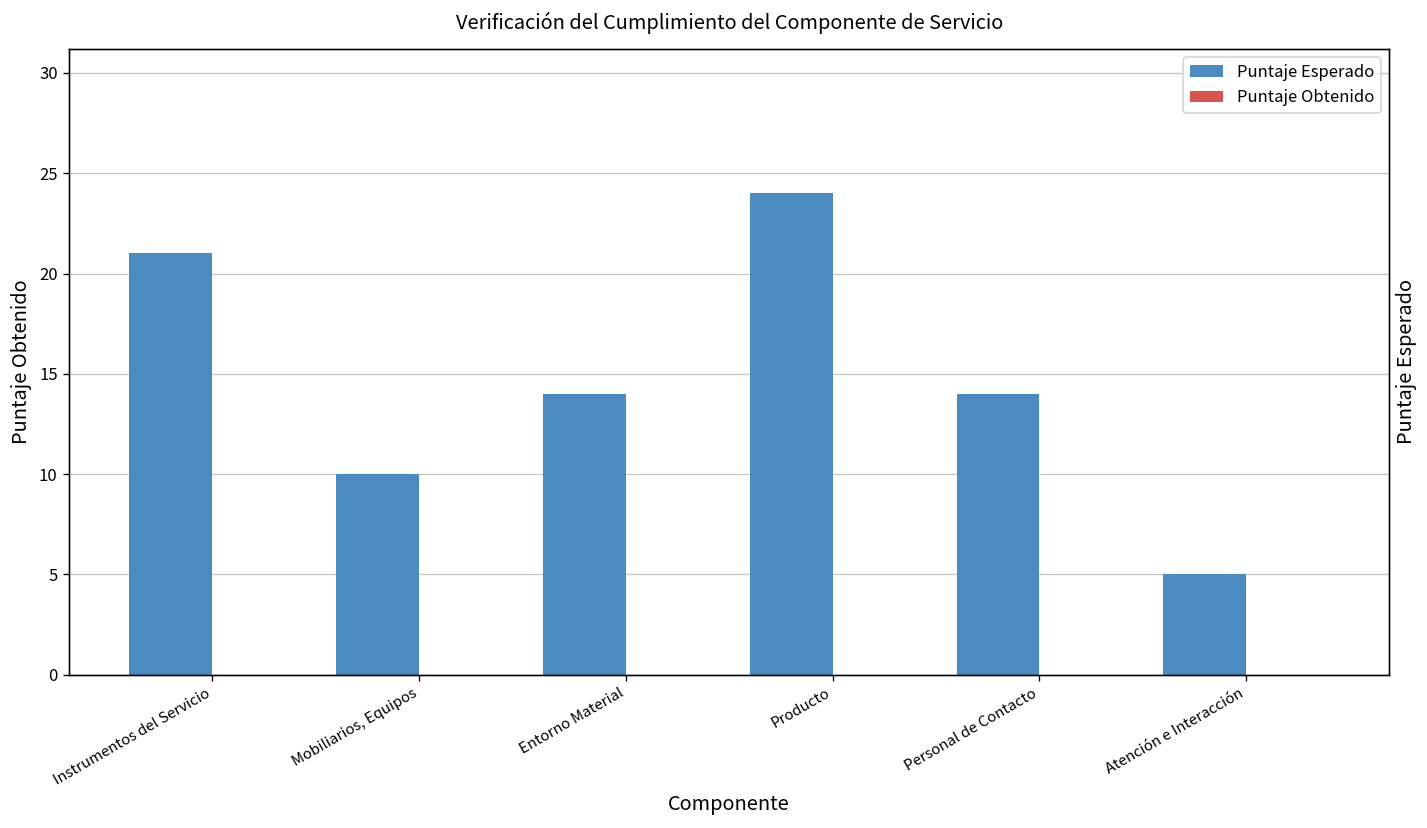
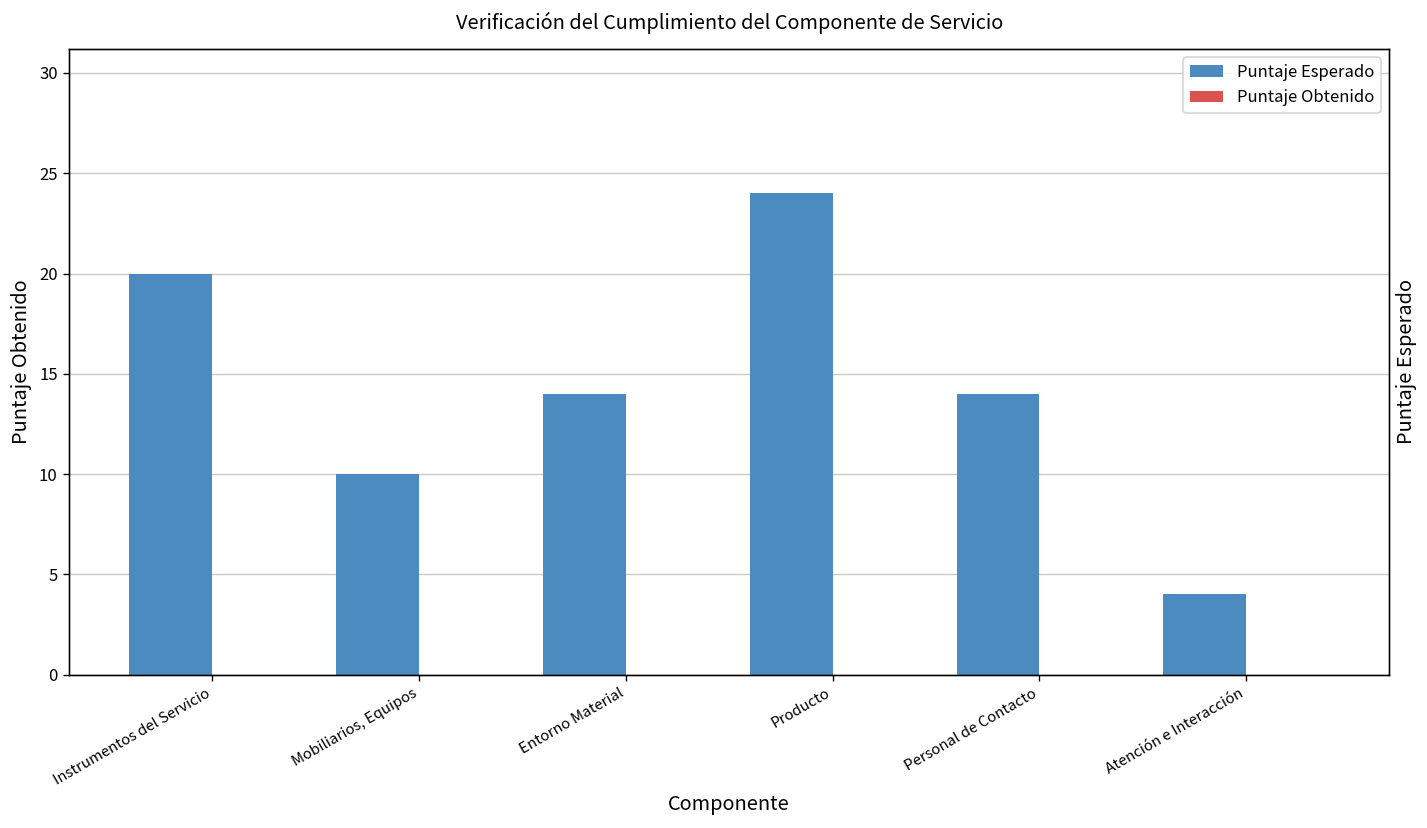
  {
    "Puntaje Esperado": {
-     "Instrumentos del Servicio": 21,
+     "Instrumentos del Servicio": 20,
      "Mobiliarios, Equipos": 10,
      "Entorno Material": 14,
      "Producto": 24,
      "Personal de Contacto": 14,
-     "Atención e Interacción": 5
+     "Atención e Interacción": 4
    },
    "Puntaje Obtenido": {
      "Instrumentos del Servicio": 0,
      "Mobiliarios, Equipos": 0,
      "Entorno Material": 0,
      "Producto": 0,
      "Personal de Contacto": 0,
      "Atención e Interacción": 0
    }
  }
